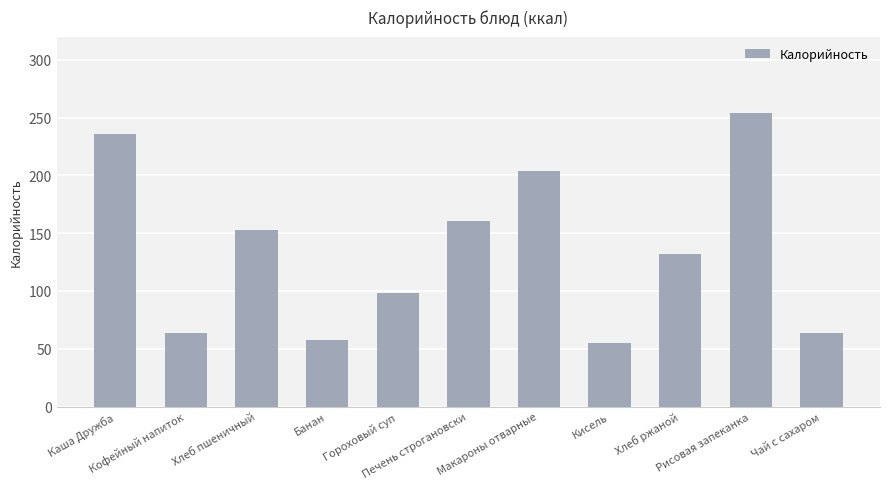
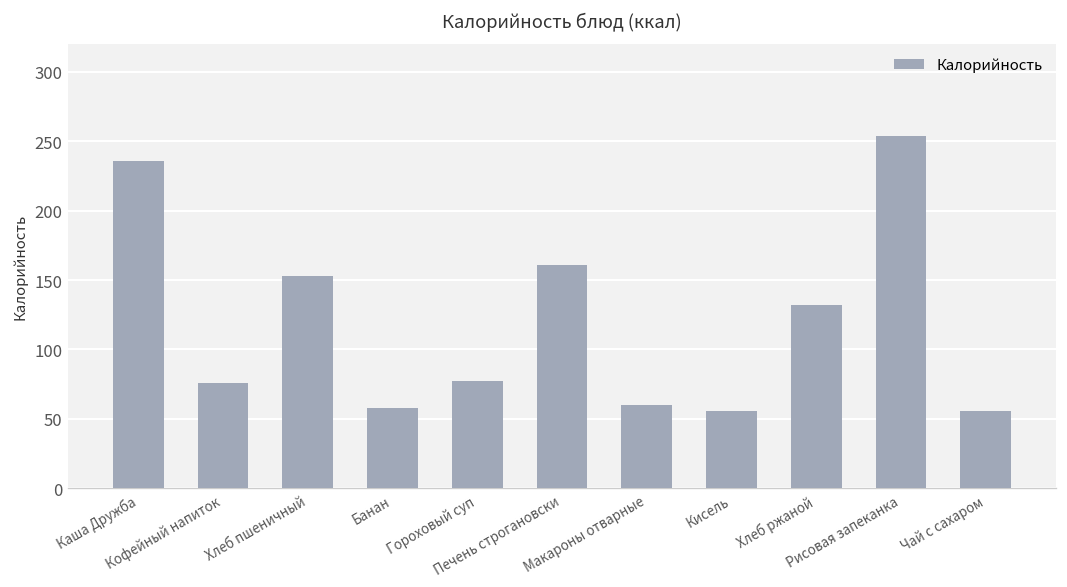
  {
    "Каша Дружба": 236,
-   "Кофейный напиток": 64,
+   "Кофейный напиток": 76,
    "Хлеб пшеничный": 153,
    "Банан": 58,
-   "Гороховый суп": 98,
+   "Гороховый суп": 77,
    "Печень строгановски": 161,
-   "Макароны отварные": 204,
+   "Макароны отварные": 60,
    "Кисель": 55,
    "Хлеб ржаной": 132,
    "Рисовая запеканка": 254,
-   "Чай с сахаром": 63
+   "Чай с сахаром": 55
  }
